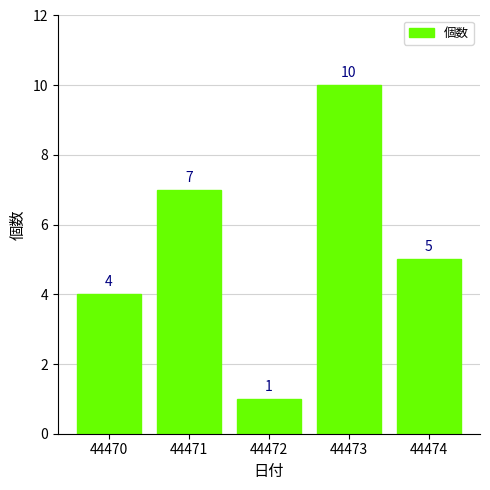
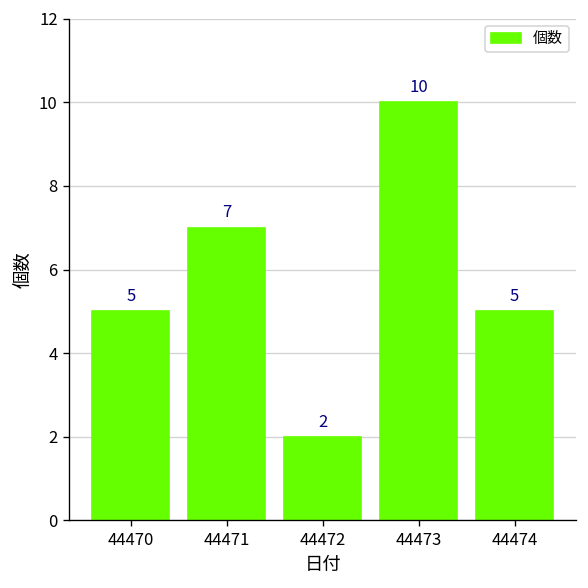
  {
-   "44470": 4,
+   "44470": 5,
    "44471": 7,
-   "44472": 1,
+   "44472": 2,
    "44473": 10,
    "44474": 5
  }
